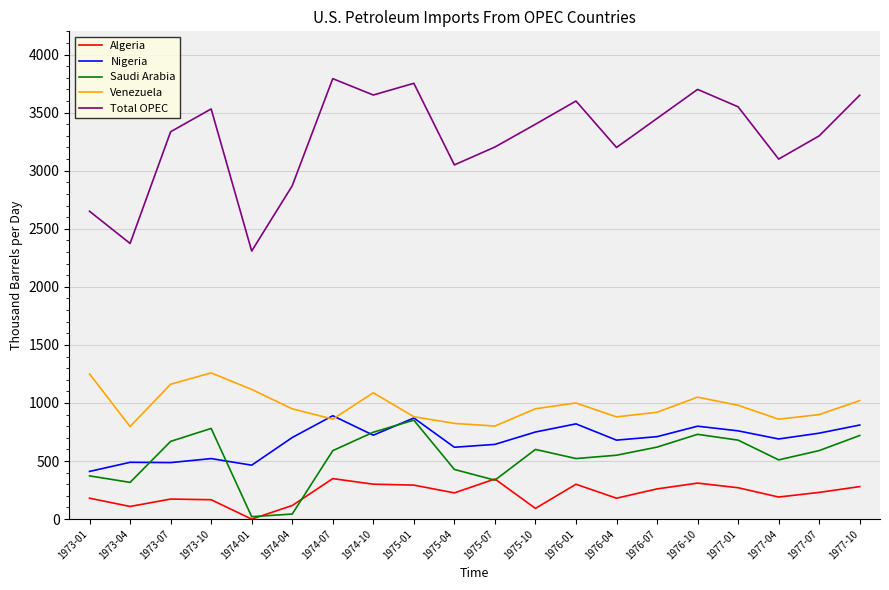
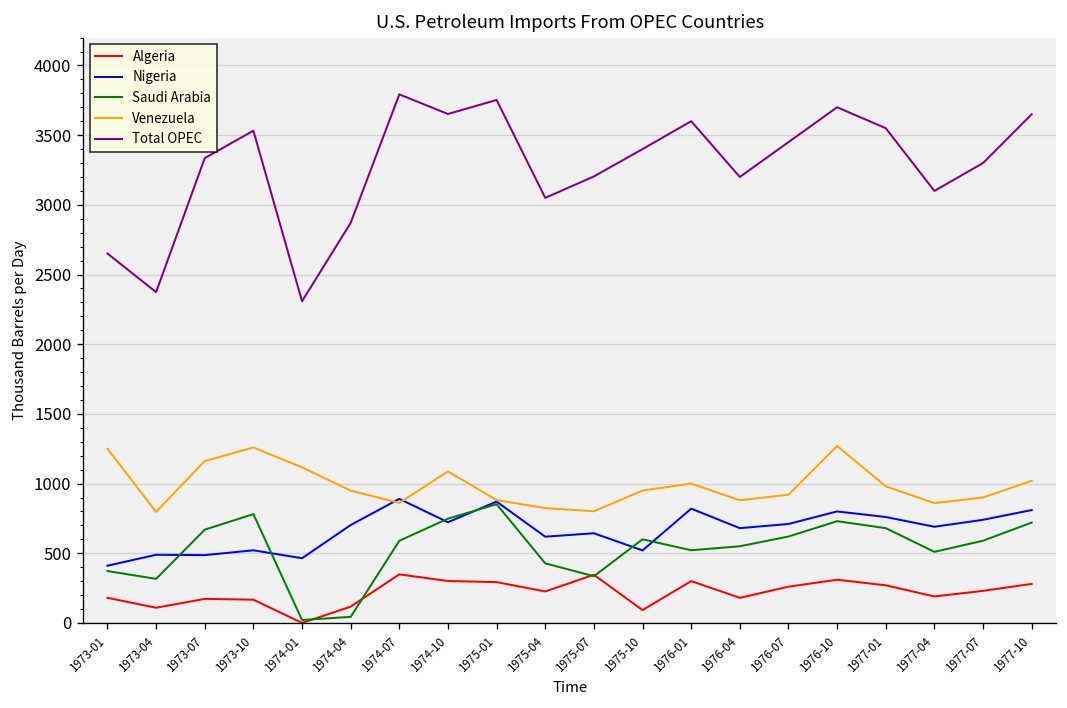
  {
    "Algeria": {
      "1973-01": 180,
      "1973-04": 110,
      "1973-07": 170,
      "1973-10": 170,
      "1974-04": 120,
      "1974-07": 350,
      "1974-10": 300,
      "1975-01": 290,
      "1975-04": 230,
      "1975-10": 90,
      "1976-01": 300,
      "1976-04": 180,
      "1976-07": 260,
      "1976-10": 310,
      "1977-01": 270,
      "1977-04": 190,
      "1977-07": 230,
      "1977-10": 280
    },
    "Nigeria": {
      "1973-01": 410,
      "1973-04": 490,
      "1973-07": 490,
      "1973-10": 520,
      "1974-01": 460,
      "1974-04": 700,
      "1974-07": 890,
      "1974-10": 720,
      "1975-04": 620,
      "1975-07": 640,
-     "1975-10": 750,
+     "1975-10": 520,
      "1976-01": 820,
      "1976-04": 680,
      "1976-07": 710,
      "1976-10": 800,
      "1977-01": 760,
      "1977-04": 690,
      "1977-07": 740,
      "1977-10": 810
    },
    "Saudi Arabia": {
      "1973-01": 370,
      "1973-04": 320,
      "1973-07": 670,
      "1973-10": 780,
      "1974-04": 40,
      "1974-07": 590,
      "1974-10": 750,
      "1975-04": 430,
      "1975-10": 600,
      "1976-01": 520,
      "1976-04": 550,
      "1976-07": 620,
      "1976-10": 730,
      "1977-01": 680,
      "1977-04": 510,
      "1977-07": 590,
      "1977-10": 720
    },
    "Venezuela": {
      "1973-01": 1250,
      "1973-04": 800,
      "1973-07": 1160,
      "1973-10": 1260,
      "1974-01": 1120,
      "1974-04": 950,
      "1974-07": 860,
      "1974-10": 1090,
      "1975-04": 820,
      "1975-07": 800,
      "1975-10": 950,
      "1976-01": 1000,
      "1976-04": 880,
      "1976-07": 920,
-     "1976-10": 1050,
+     "1976-10": 1270,
      "1977-01": 980,
      "1977-04": 860,
      "1977-07": 900,
      "1977-10": 1020
    },
    "Total OPEC": {
      "1973-01": 2650,
      "1973-04": 2370,
      "1973-07": 3340,
      "1973-10": 3530,
      "1974-01": 2310,
      "1974-04": 2870,
      "1974-07": 3790,
      "1974-10": 3650,
      "1975-01": 3750,
      "1975-04": 3050,
      "1975-07": 3200,
      "1975-10": 3400,
      "1976-01": 3600,
      "1976-04": 3200,
      "1976-07": 3450,
      "1976-10": 3700,
      "1977-01": 3550,
      "1977-04": 3100,
      "1977-07": 3300,
      "1977-10": 3650
    }
  }
